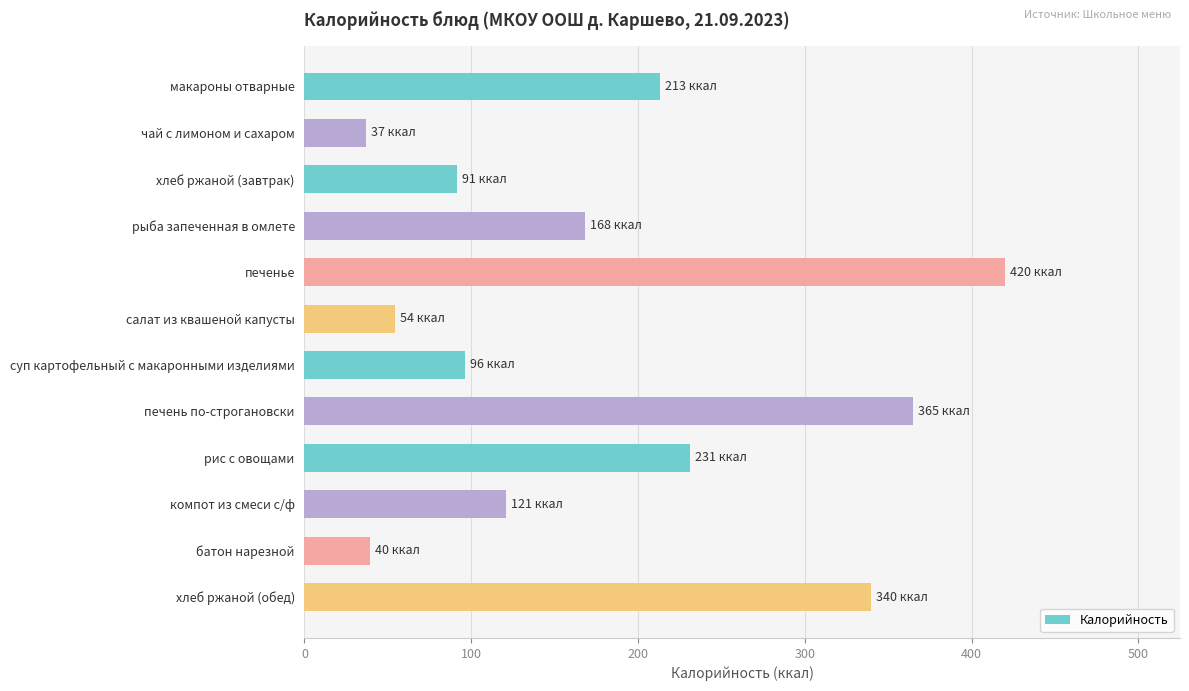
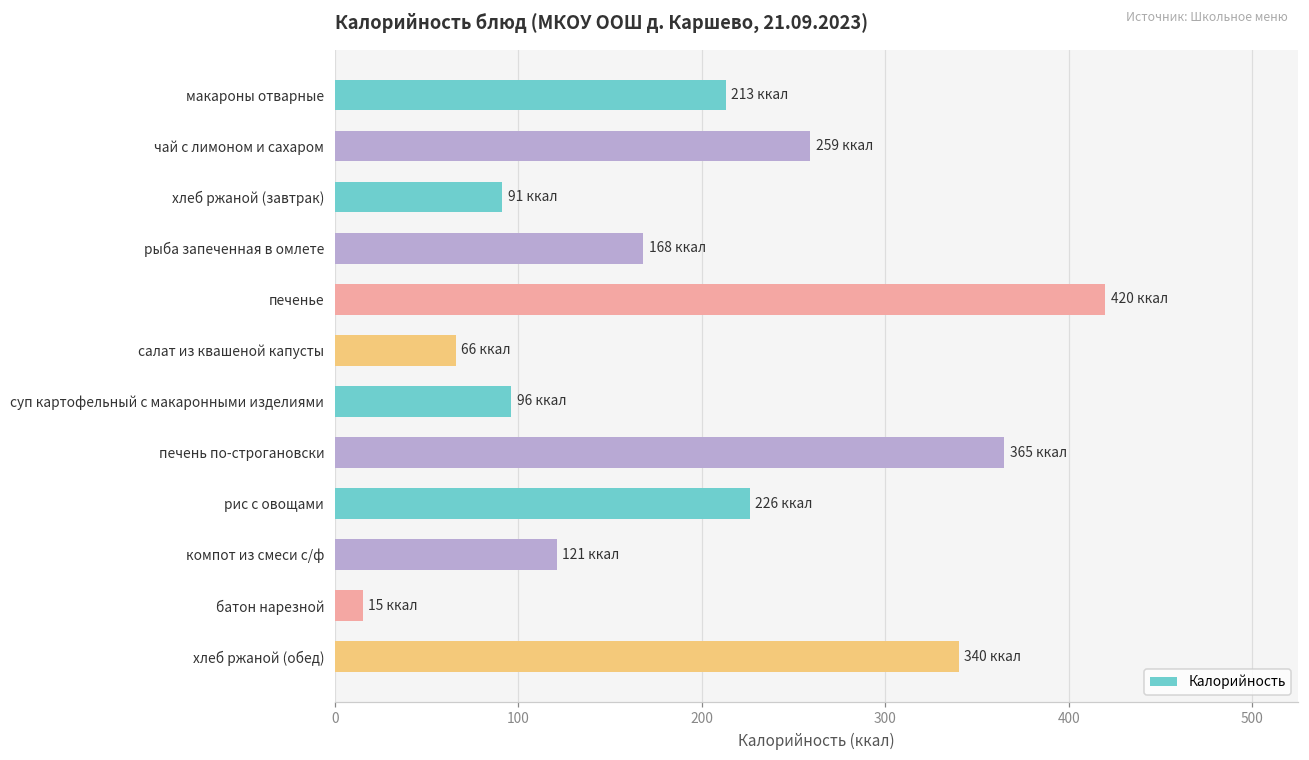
  {
    "макароны отварные": 213,
-   "чай с лимоном и сахаром": 37,
+   "чай с лимоном и сахаром": 259,
    "хлеб ржаной (завтрак)": 91,
    "рыба запеченная в омлете": 168,
    "печенье": 420,
-   "салат из квашеной капусты": 54,
+   "салат из квашеной капусты": 66,
    "суп картофельный с макаронными изделиями": 96,
    "печень по-строгановски": 365,
-   "рис с овощами": 231,
+   "рис с овощами": 226,
    "компот из смеси с/ф": 121,
-   "батон нарезной": 40,
+   "батон нарезной": 15,
    "хлеб ржаной (обед)": 340
  }
